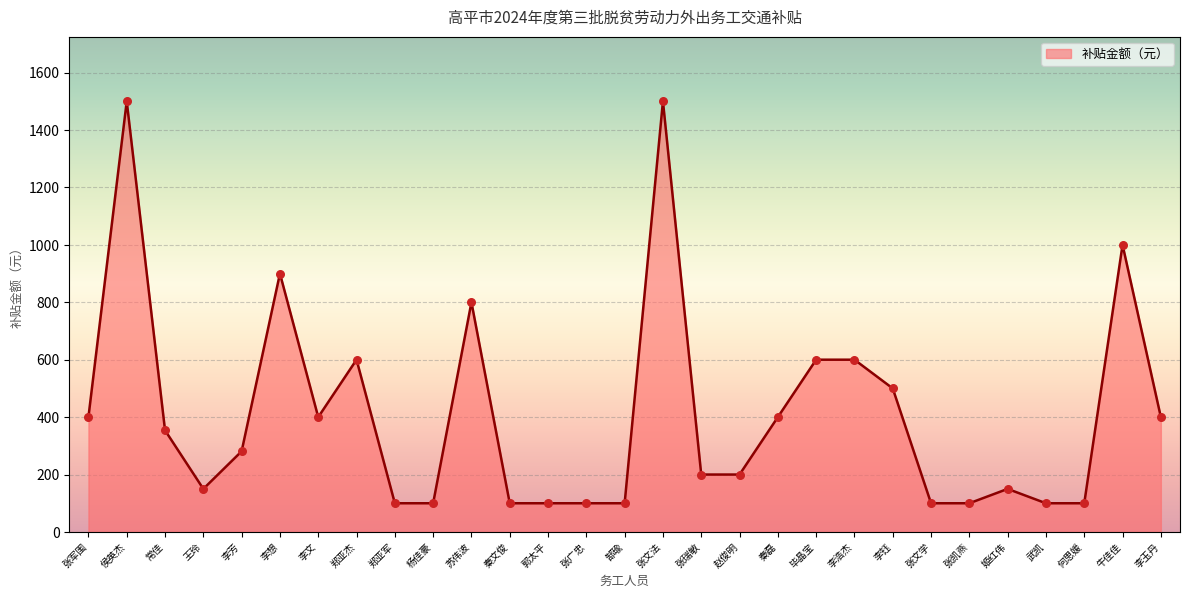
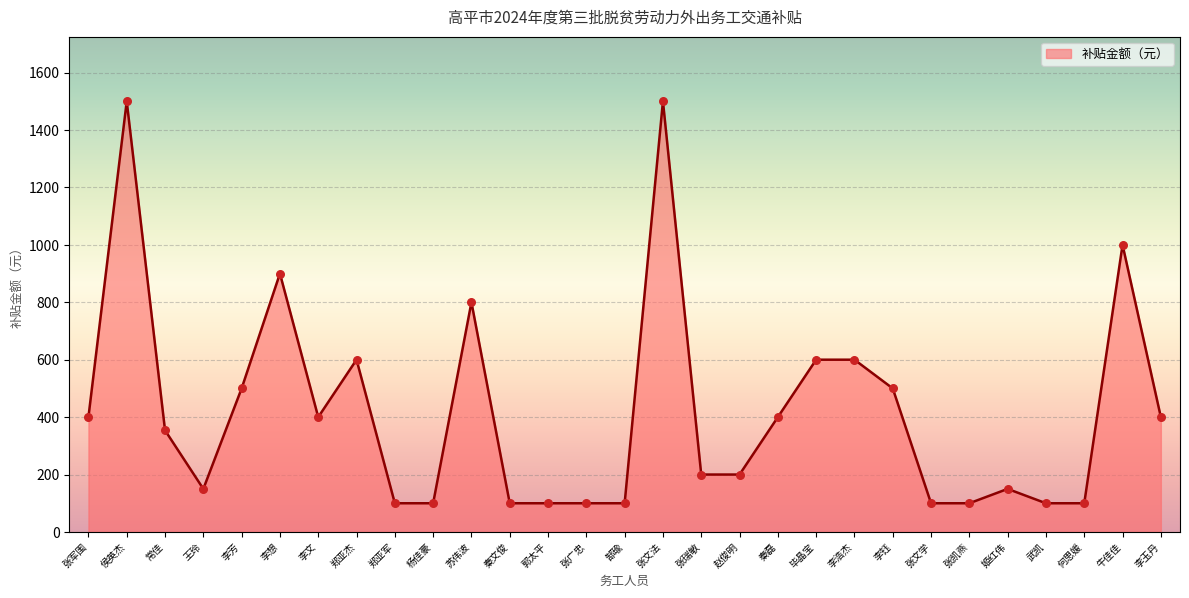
  {
    "张军围": 400,
    "侯英杰": 1500,
    "常佳": 350,
    "王玲": 150,
-   "李芳": 280,
+   "李芳": 500,
    "李想": 900,
    "李文": 400,
    "郑亚杰": 600,
    "郑亚军": 100,
    "杨佳豪": 100,
    "苏伟波": 800,
    "秦文俊": 100,
    "郭太平": 100,
    "张广忠": 100,
    "郜瑜": 100,
    "张文法": 1500,
    "张瑞敏": 200,
    "赵俊明": 200,
    "秦磊": 400,
    "毕晶宝": 600,
    "李浩杰": 600,
    "李钰": 500,
    "张文学": 100,
    "张凯燕": 100,
    "姬红伟": 150,
    "武凯": 100,
    "何思媛": 100,
    "牛佳佳": 1000,
    "李玉丹": 400
  }
